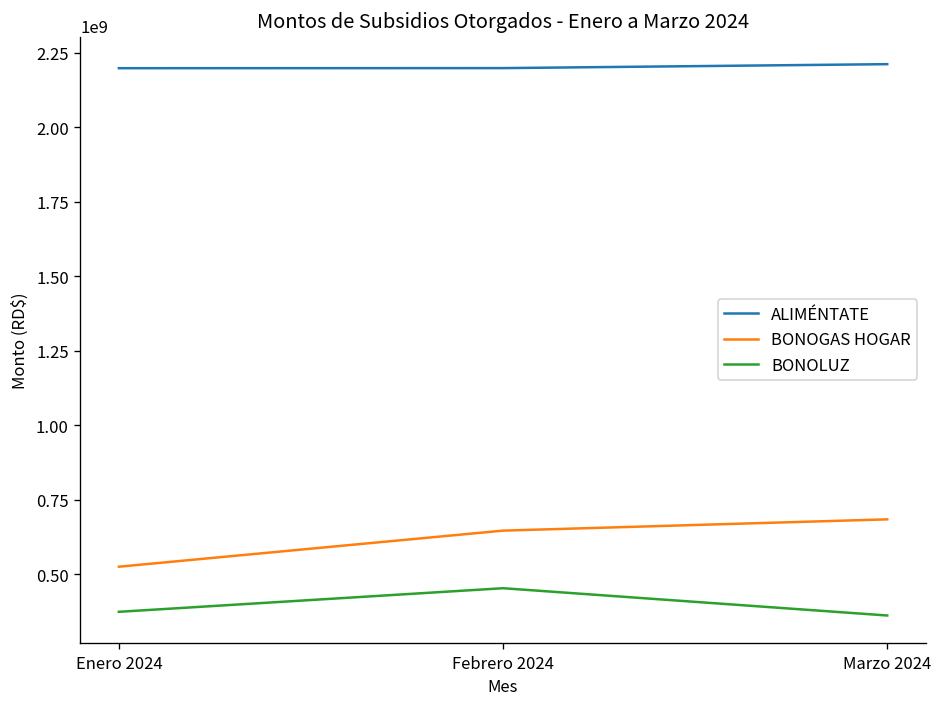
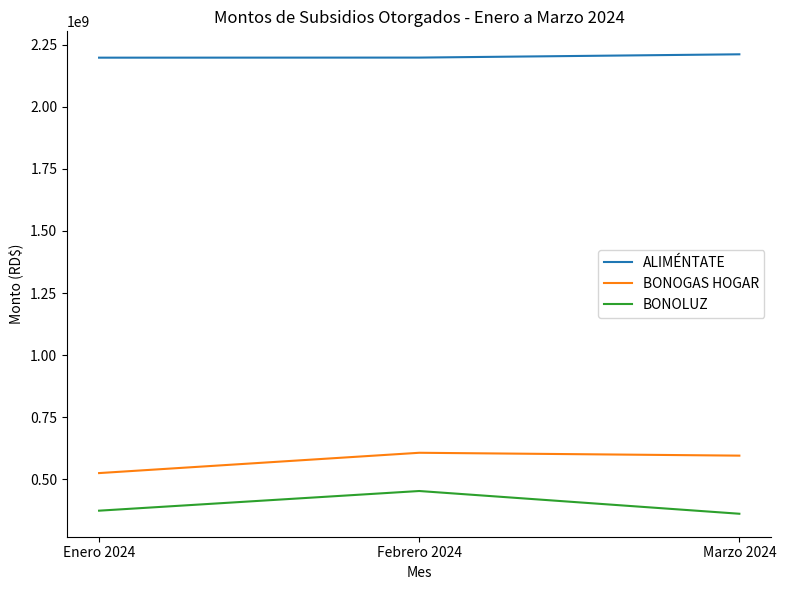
  {
    "ALIMÉNTATE": {
      "Enero 2024": 2200000000,
      "Febrero 2024": 2200000000,
      "Marzo 2024": 2210000000
    },
    "BONOGAS HOGAR": {
      "Enero 2024": 530000000,
-     "Febrero 2024": 650000000,
-     "Marzo 2024": 680000000
+     "Febrero 2024": 610000000,
+     "Marzo 2024": 600000000
    },
    "BONOLUZ": {
      "Enero 2024": 370000000,
      "Febrero 2024": 450000000,
      "Marzo 2024": 360000000
    }
  }
